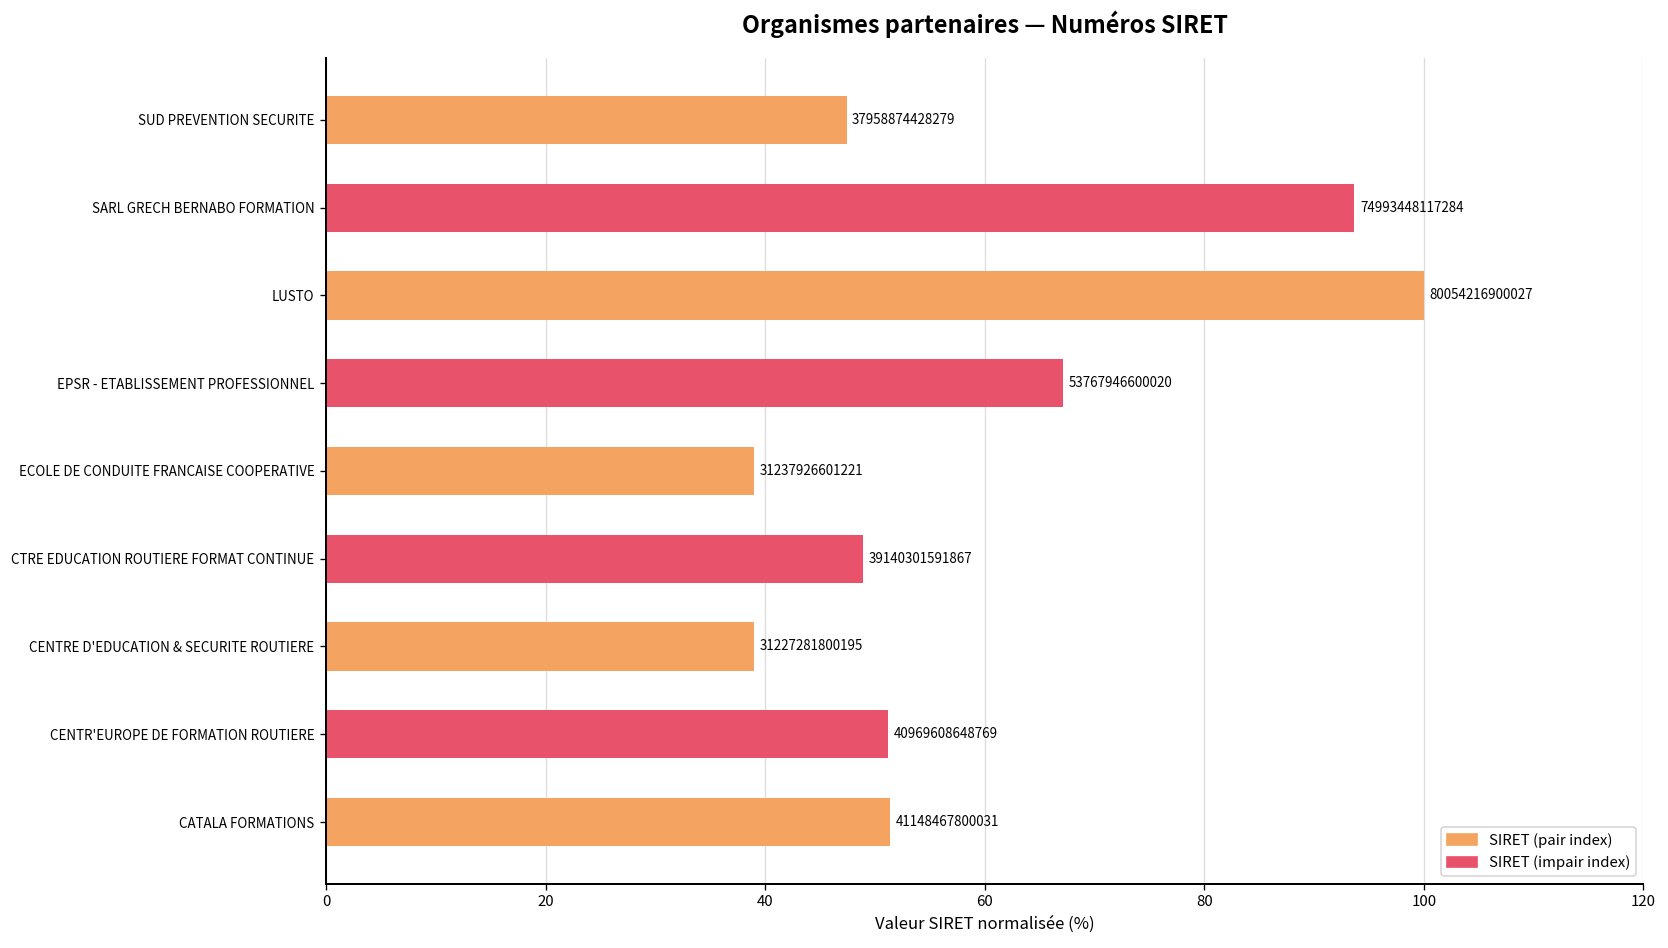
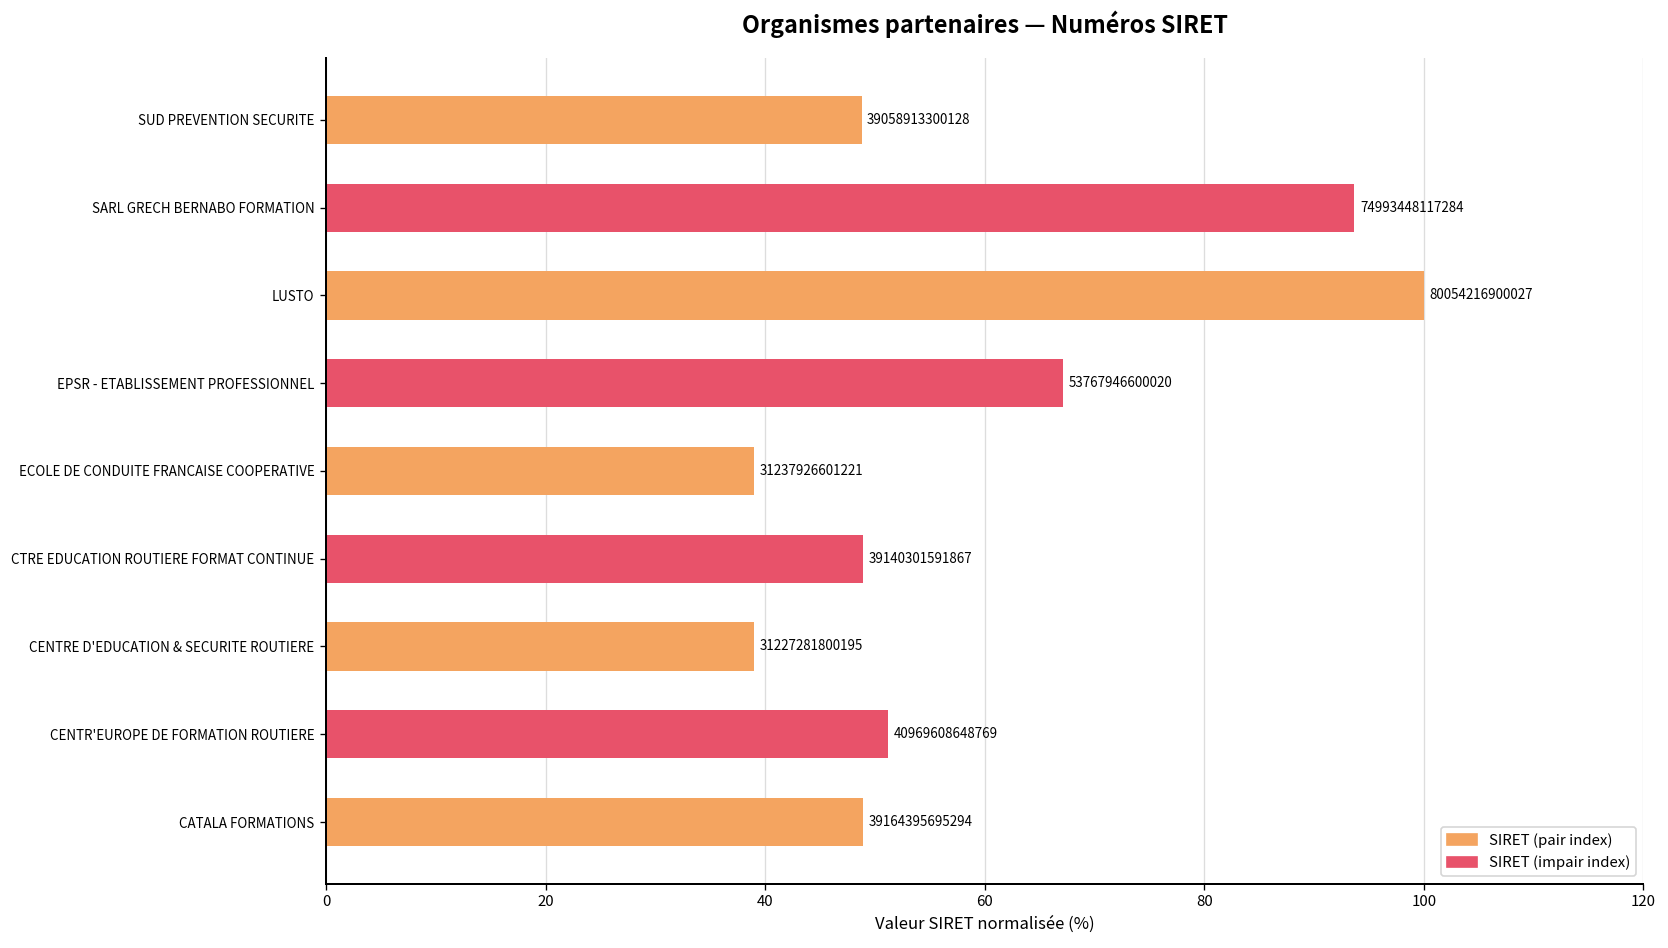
  {
-   "SUD PREVENTION SECURITE": 37958874428279,
-   "CATALA FORMATIONS": 41148467800031
+   "SUD PREVENTION SECURITE": 39058913300128,
+   "CATALA FORMATIONS": 39164395695294
  }
